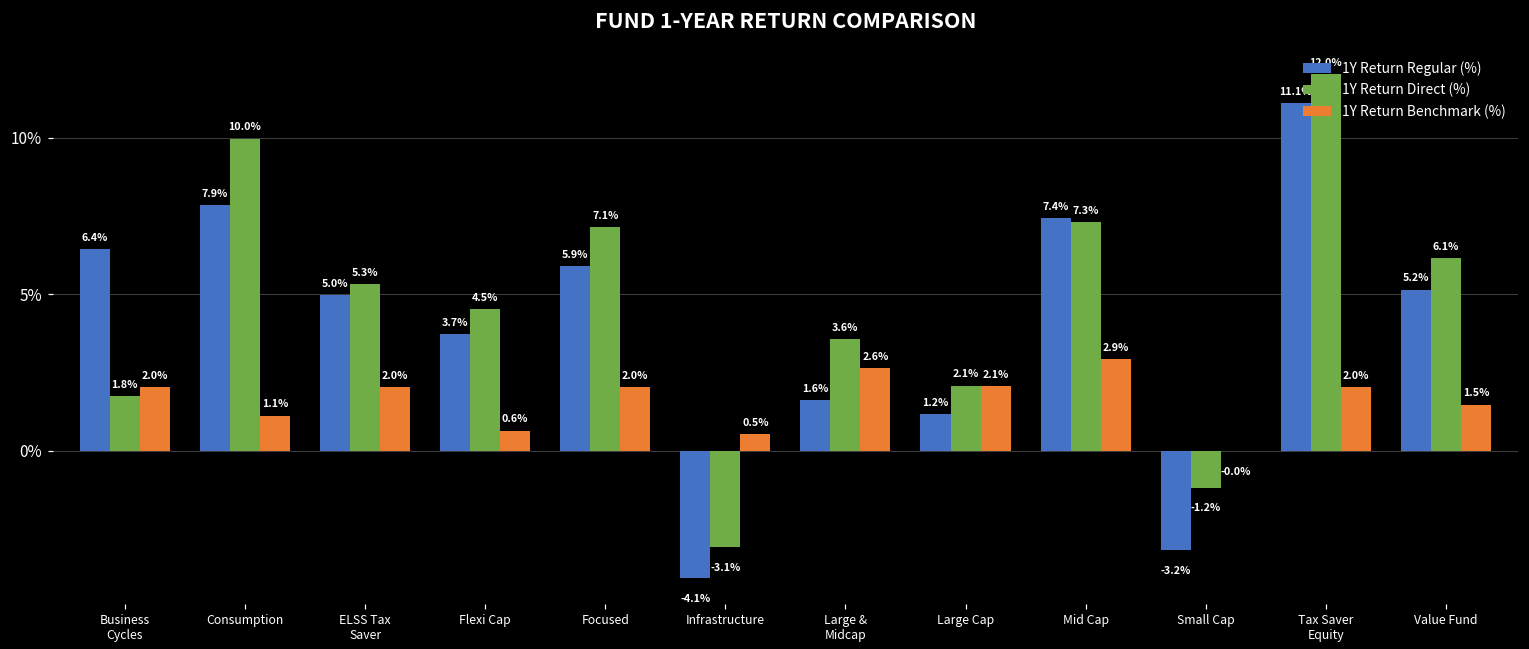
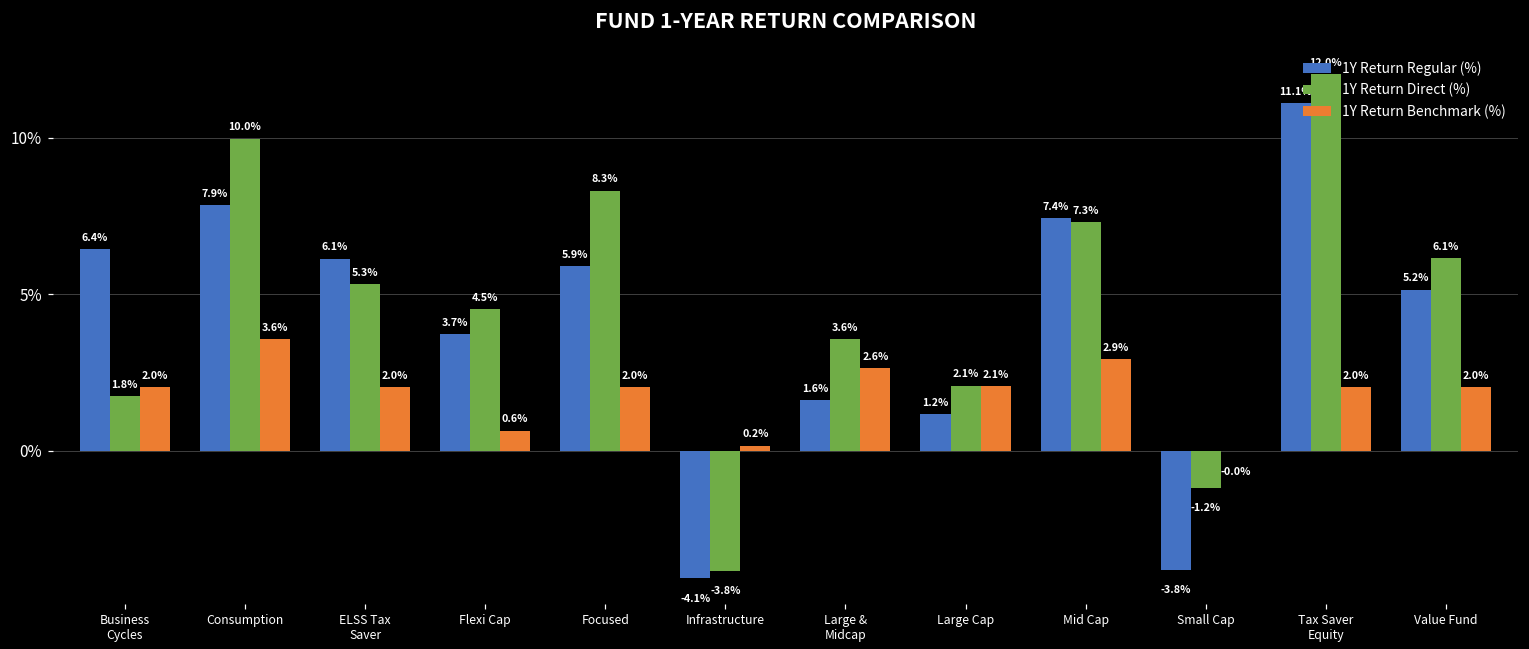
  {
    "1Y Return Regular (%)": {
      "Business Cycles": "6.4%",
      "Consumption": "7.9%",
-     "ELSS Tax Saver": "5.0%",
+     "ELSS Tax Saver": "6.1%",
      "Flexi Cap": "3.7%",
      "Focused": "5.9%",
      "Infrastructure": "-4.1%",
      "Large & Midcap": "1.6%",
      "Large Cap": "1.2%",
      "Mid Cap": "7.4%",
-     "Small Cap": "-3.2%",
+     "Small Cap": "-3.8%",
      "Value Fund": "5.2%"
    },
    "1Y Return Direct (%)": {
      "Business Cycles": "1.8%",
      "Consumption": "10.0%",
      "ELSS Tax Saver": "5.3%",
      "Flexi Cap": "4.5%",
-     "Focused": "7.1%",
-     "Infrastructure": "-3.1%",
+     "Focused": "8.3%",
+     "Infrastructure": "-3.8%",
      "Large & Midcap": "3.6%",
      "Large Cap": "2.1%",
      "Mid Cap": "7.3%",
      "Small Cap": "-1.2%",
      "Value Fund": "6.1%"
    },
    "1Y Return Benchmark (%)": {
      "Business Cycles": "2.0%",
-     "Consumption": "1.1%",
+     "Consumption": "3.6%",
      "ELSS Tax Saver": "2.0%",
      "Flexi Cap": "0.6%",
      "Focused": "2.0%",
-     "Infrastructure": "0.5%",
+     "Infrastructure": "0.2%",
      "Large & Midcap": "2.6%",
      "Large Cap": "2.1%",
      "Mid Cap": "2.9%",
      "Small Cap": "-0.0%",
      "Tax Saver Equity": "2.0%",
-     "Value Fund": "1.5%"
+     "Value Fund": "2.0%"
    }
  }
